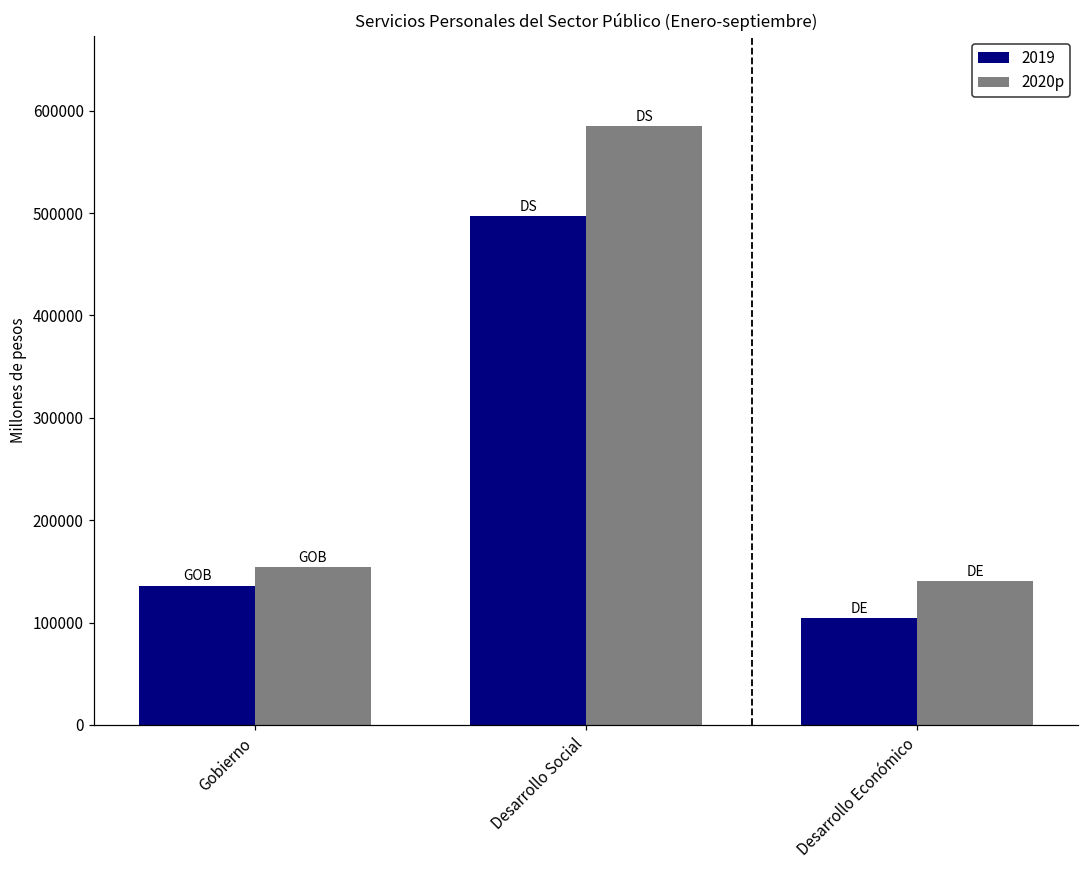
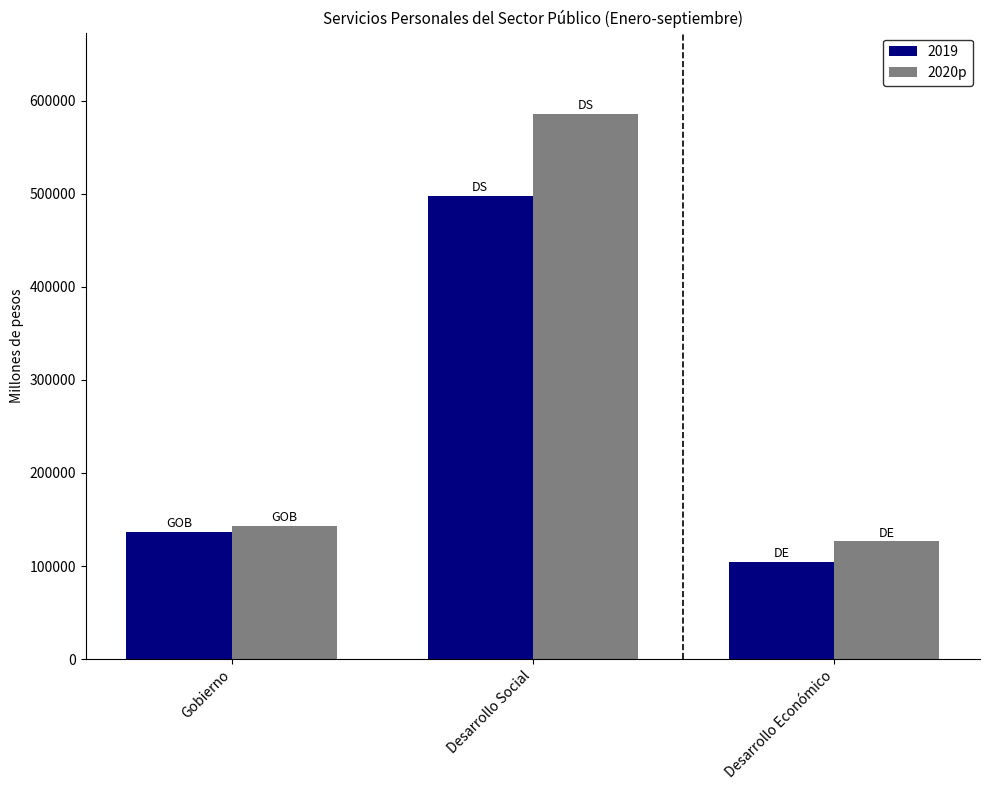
  {
    "2019": {
      "Gobierno": 140000,
      "Desarrollo Social": 500000,
      "Desarrollo Económico": 100000
    },
    "2020p": {
-     "Gobierno": 150000,
+     "Gobierno": 140000,
      "Desarrollo Social": 590000,
-     "Desarrollo Económico": 140000
+     "Desarrollo Económico": 130000
    }
  }
